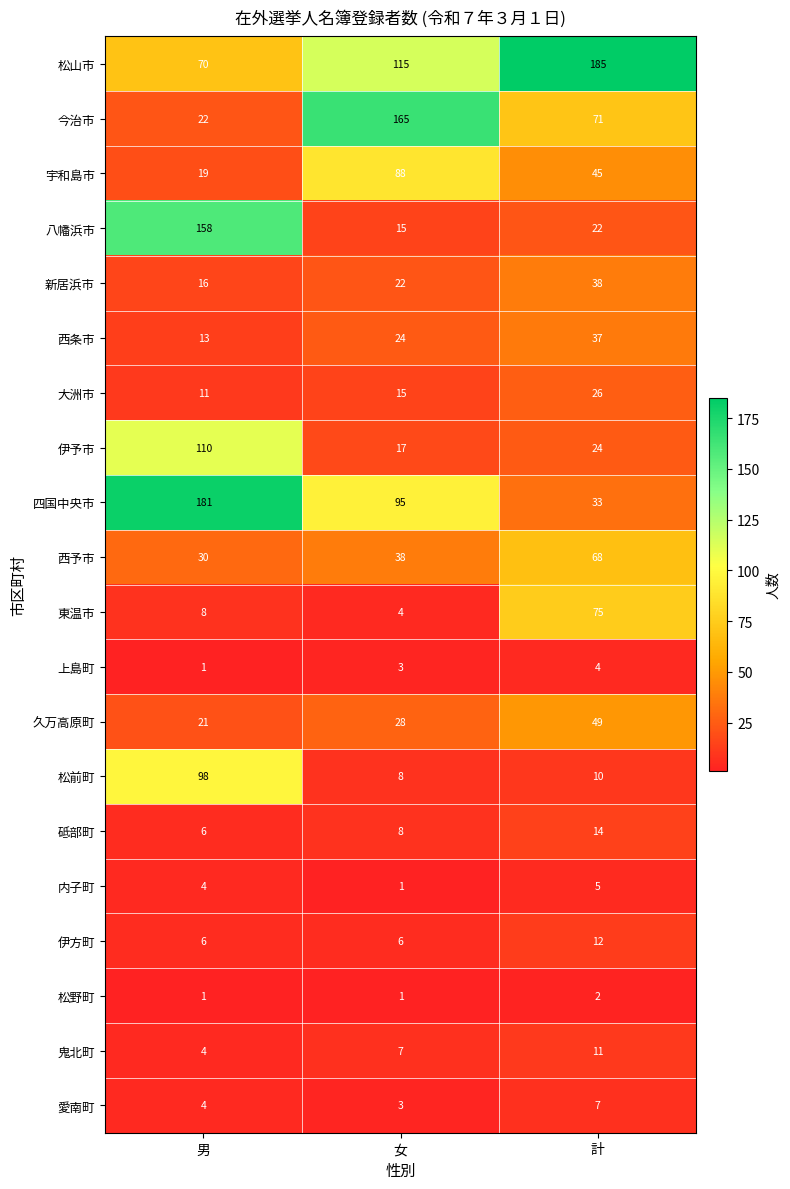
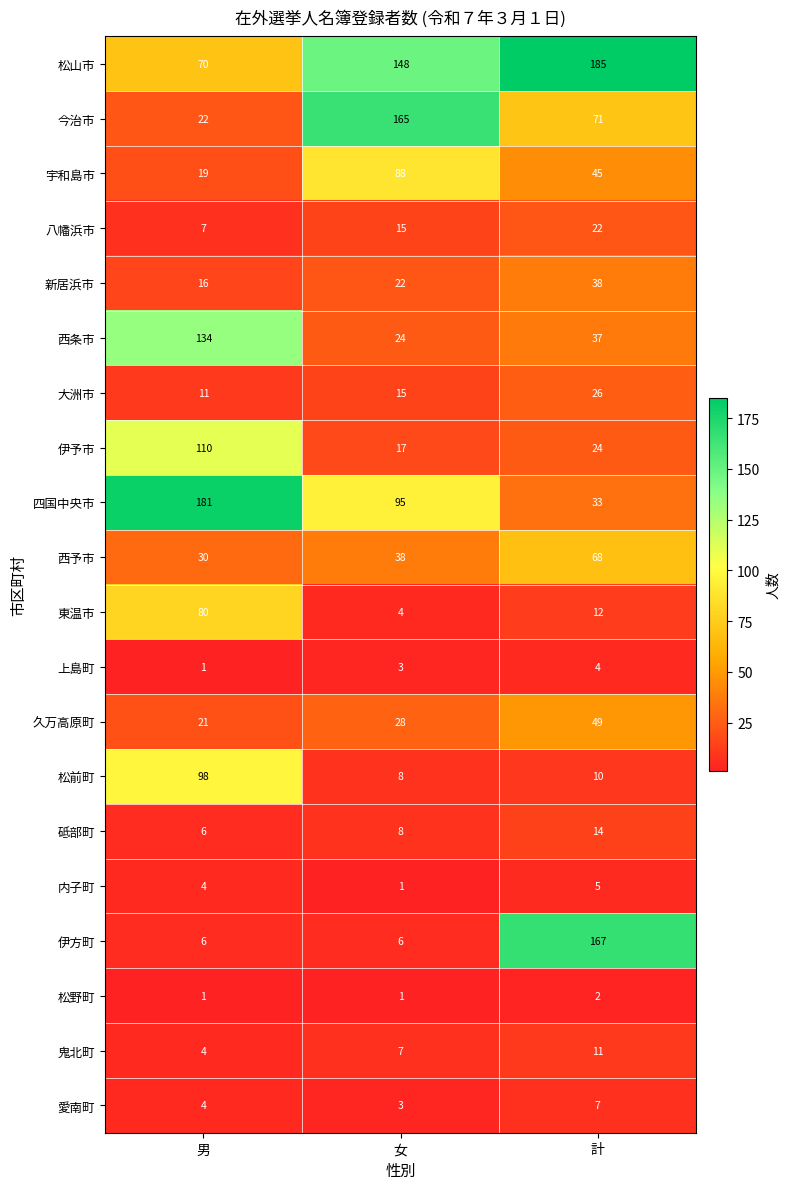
  {
    "松山市": {
      "男": 70,
-     "女": 115,
+     "女": 148,
      "計": 185
    },
    "今治市": {
      "男": 22,
      "女": 165,
      "計": 71
    },
    "宇和島市": {
      "男": 19,
      "女": 88,
      "計": 45
    },
    "八幡浜市": {
-     "男": 158,
+     "男": 7,
      "女": 15,
      "計": 22
    },
    "新居浜市": {
      "男": 16,
      "女": 22,
      "計": 38
    },
    "西条市": {
-     "男": 13,
+     "男": 134,
      "女": 24,
      "計": 37
    },
    "大洲市": {
      "男": 11,
      "女": 15,
      "計": 26
    },
    "伊予市": {
      "男": 110,
      "女": 17,
      "計": 24
    },
    "四国中央市": {
      "男": 181,
      "女": 95,
      "計": 33
    },
    "西予市": {
      "男": 30,
      "女": 38,
      "計": 68
    },
    "東温市": {
-     "男": 8,
+     "男": 80,
      "女": 4,
-     "計": 75
+     "計": 12
    },
    "上島町": {
      "男": 1,
      "女": 3,
      "計": 4
    },
    "久万高原町": {
      "男": 21,
      "女": 28,
      "計": 49
    },
    "松前町": {
      "男": 98,
      "女": 8,
      "計": 10
    },
    "砥部町": {
      "男": 6,
      "女": 8,
      "計": 14
    },
    "内子町": {
      "男": 4,
      "女": 1,
      "計": 5
    },
    "伊方町": {
      "男": 6,
      "女": 6,
-     "計": 12
+     "計": 167
    },
    "松野町": {
      "男": 1,
      "女": 1,
      "計": 2
    },
    "鬼北町": {
      "男": 4,
      "女": 7,
      "計": 11
    },
    "愛南町": {
      "男": 4,
      "女": 3,
      "計": 7
    }
  }
